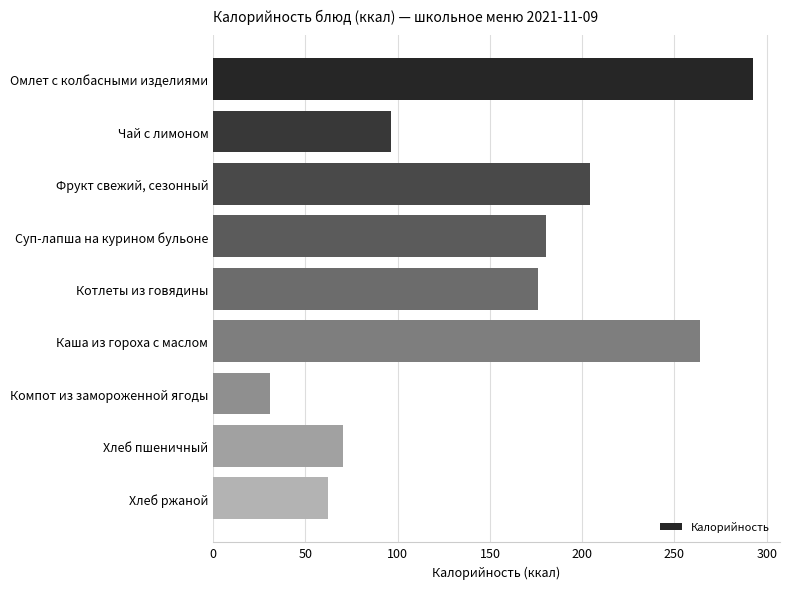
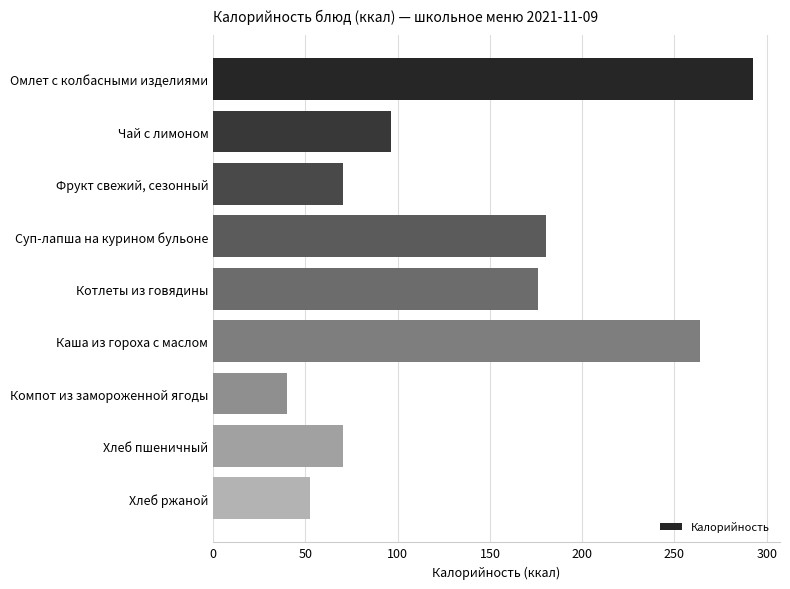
  {
    "Омлет с колбасными изделиями": 293,
    "Чай с лимоном": 97,
-   "Фрукт свежий, сезонный": 204,
+   "Фрукт свежий, сезонный": 71,
    "Суп-лапша на курином бульоне": 180,
    "Котлеты из говядины": 176,
    "Каша из гороха с маслом": 264,
-   "Компот из замороженной ягоды": 31,
+   "Компот из замороженной ягоды": 40,
    "Хлеб пшеничный": 71,
-   "Хлеб ржаной": 62
+   "Хлеб ржаной": 52
  }
